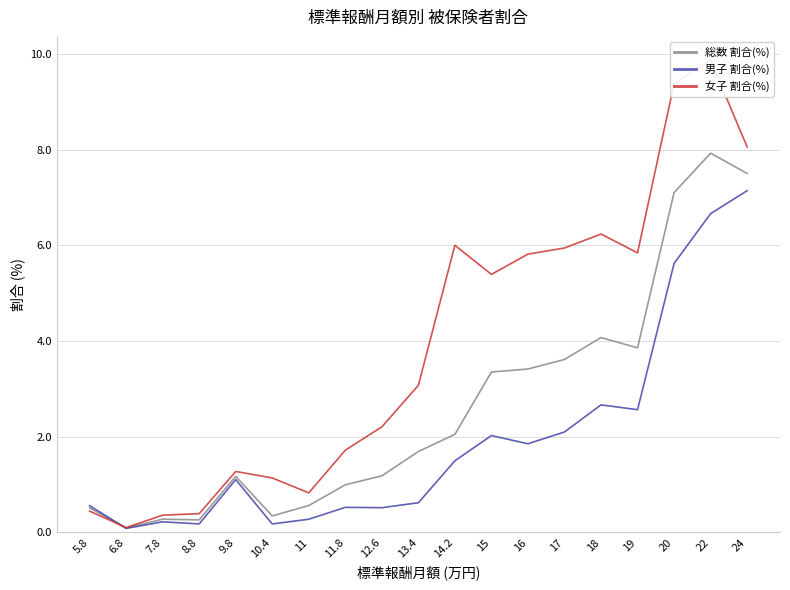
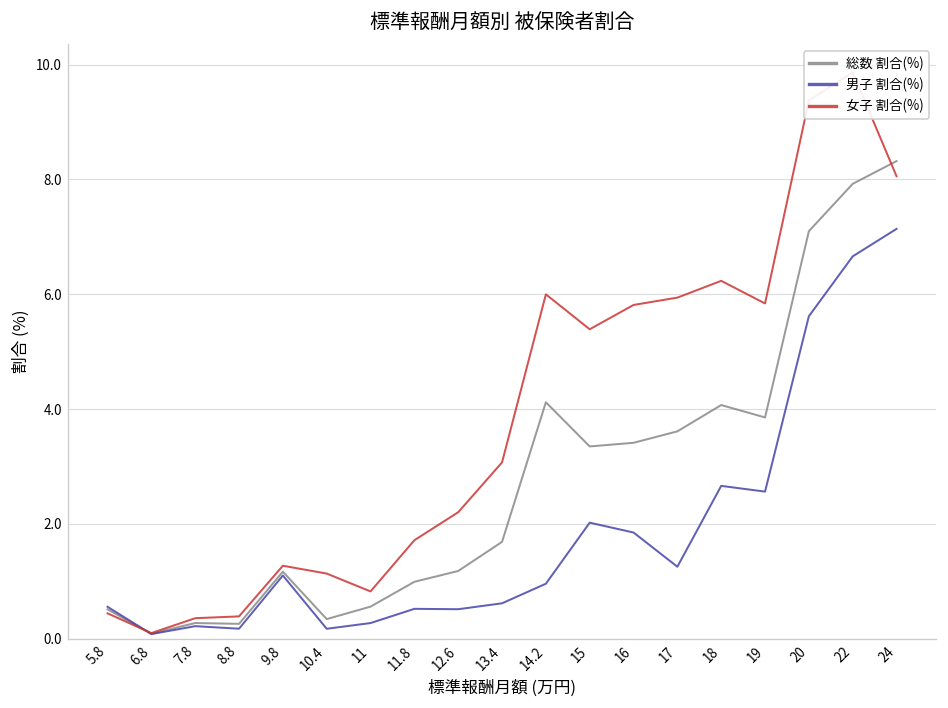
  {
    "総数 割合(%)": {
      "7.8": 0.3,
      "8.8": 0.3,
      "9.8": 1.2,
      "10.4": 0.3,
      "11": 0.6,
      "11.8": 1.0,
      "12.6": 1.2,
      "13.4": 1.7,
-     "14.2": 2.0,
+     "14.2": 4.1,
      "15": 3.4,
      "16": 3.4,
      "17": 3.6,
      "18": 4.1,
      "19": 3.9,
      "20": 7.1,
      "22": 7.9,
-     "24": 7.5
+     "24": 8.3
    },
    "男子 割合(%)": {
      "7.8": 0.2,
      "8.8": 0.2,
      "9.8": 1.1,
      "10.4": 0.2,
      "11": 0.3,
      "11.8": 0.5,
      "12.6": 0.5,
      "13.4": 0.6,
-     "14.2": 1.5,
+     "14.2": 1.0,
      "15": 2.0,
      "16": 1.9,
-     "17": 2.1,
+     "17": 1.3,
      "18": 2.7,
      "19": 2.6,
      "20": 5.6,
      "22": 6.7,
      "24": 7.1
    },
    "女子 割合(%)": {
      "5.8": 0.4,
      "7.8": 0.4,
      "8.8": 0.4,
      "9.8": 1.3,
      "10.4": 1.1,
      "11": 0.8,
      "11.8": 1.7,
      "12.6": 2.2,
      "13.4": 3.1,
      "14.2": 6.0,
      "15": 5.4,
      "16": 5.8,
      "17": 5.9,
      "18": 6.2,
      "19": 5.8,
      "24": 8.1
    }
  }
